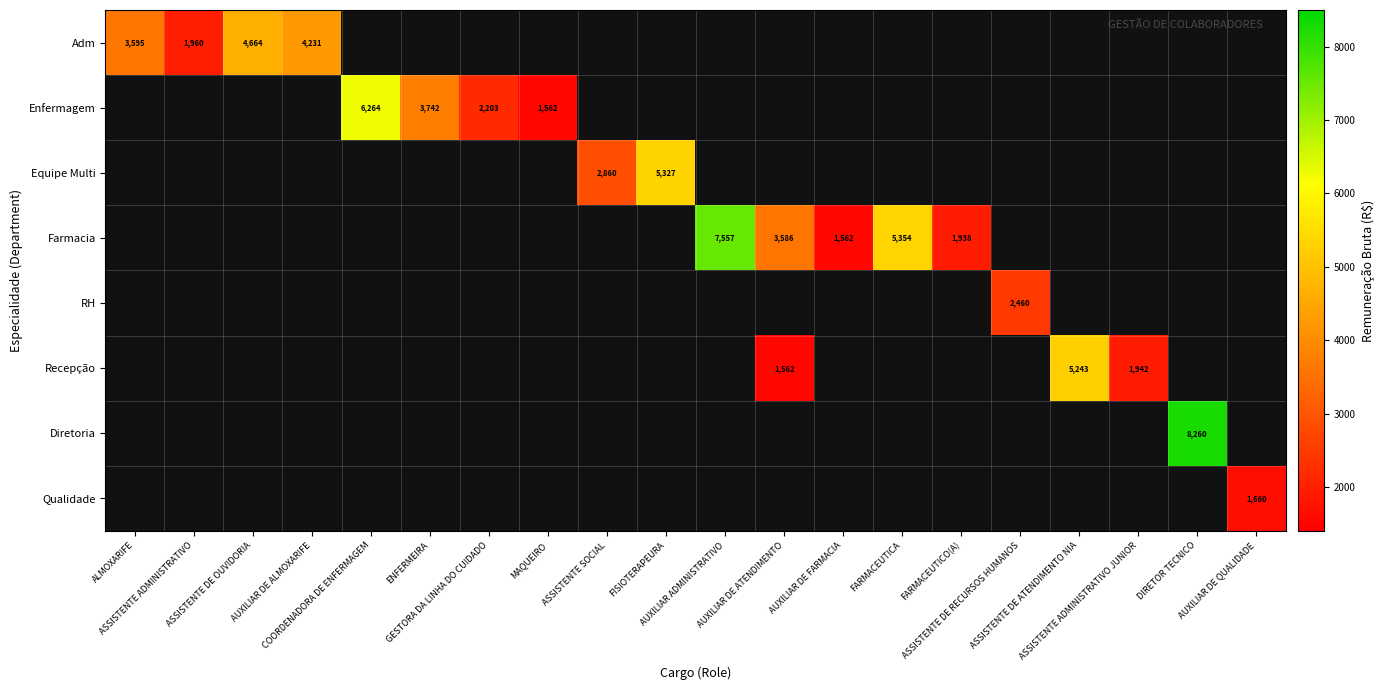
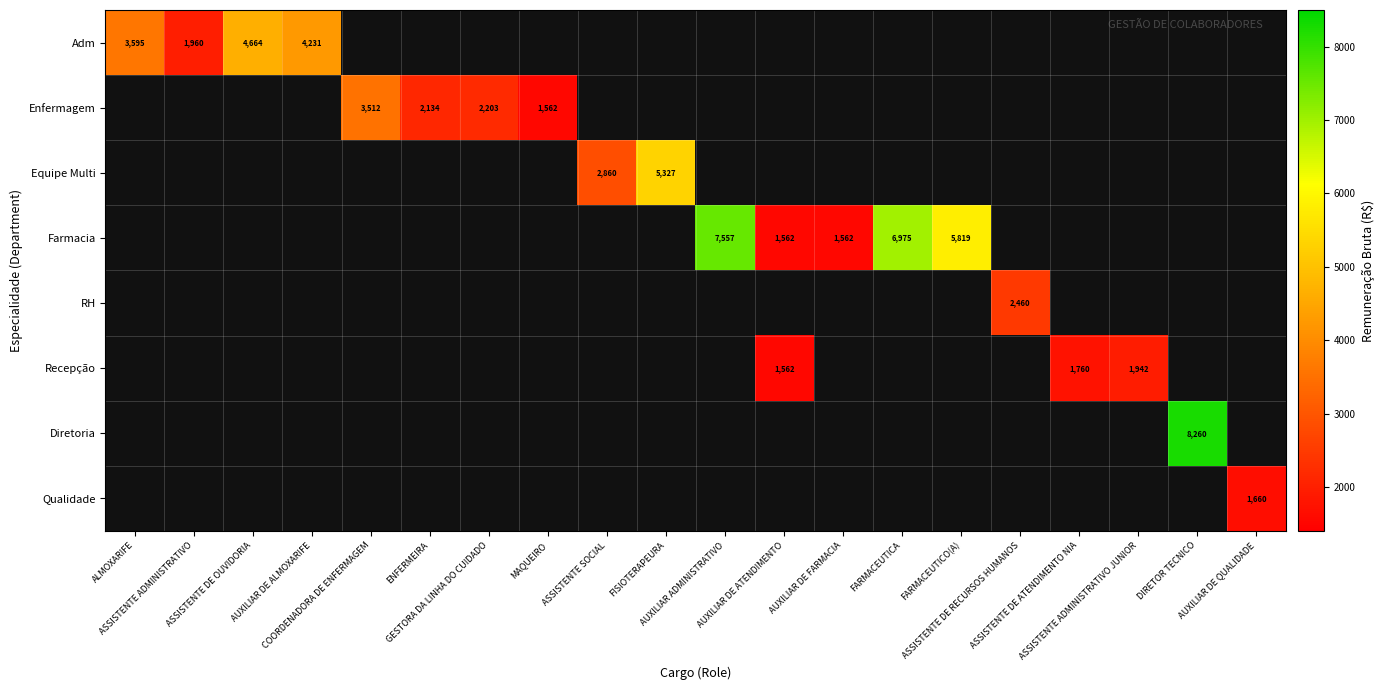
  {
    "Adm": {
      "ALMOXARIFE": "3,595",
      "ASSISTENTE ADMINISTRATIVO": "1,960",
      "ASSISTENTE DE OUVIDORIA": "4,664",
      "AUXILIAR DE ALMOXARIFE": "4,231"
    },
    "Enfermagem": {
-     "COORDENADORA DE ENFERMAGEM": "6,264",
-     "ENFERMEIRA": "3,742",
+     "COORDENADORA DE ENFERMAGEM": "3,512",
+     "ENFERMEIRA": "2,134",
      "GESTORA DA LINHA DO CUIDADO": "2,203",
      "MAQUEIRO": "1,562"
    },
    "Equipe Multi": {
      "ASSISTENTE SOCIAL": "2,860",
      "FISIOTERAPEURA": "5,327"
    },
    "Farmacia": {
      "AUXILIAR ADMINISTRATIVO": "7,557",
-     "AUXILIAR DE ATENDIMENTO": "3,586",
+     "AUXILIAR DE ATENDIMENTO": "1,562",
      "AUXILIAR DE FARMACIA": "1,562",
-     "FARMACEUTICA": "5,354",
-     "FARMACEUTICO(A)": "1,938"
+     "FARMACEUTICA": "6,975",
+     "FARMACEUTICO(A)": "5,819"
    },
    "RH": {
      "ASSISTENTE DE RECURSOS HUMANOS": "2,460"
    },
    "Recepção": {
      "AUXILIAR DE ATENDIMENTO": "1,562",
-     "ASSISTENTE DE ATENDIMENTO NIA": "5,243",
+     "ASSISTENTE DE ATENDIMENTO NIA": "1,760",
      "ASSISTENTE ADMINISTRATIVO JUNIOR": "1,942"
    },
    "Diretoria": {
      "DIRETOR TECNICO": "8,260"
    },
    "Qualidade": {
      "AUXILIAR DE QUALIDADE": "1,660"
    }
  }
